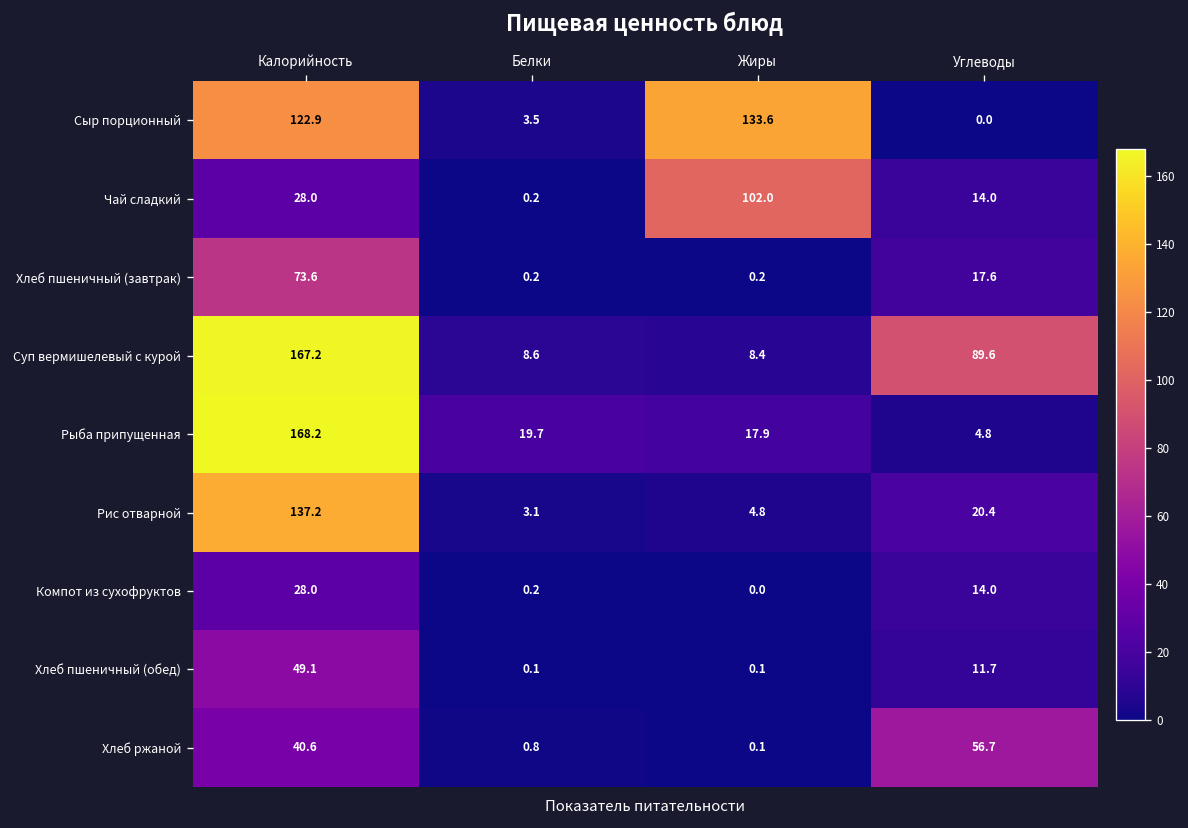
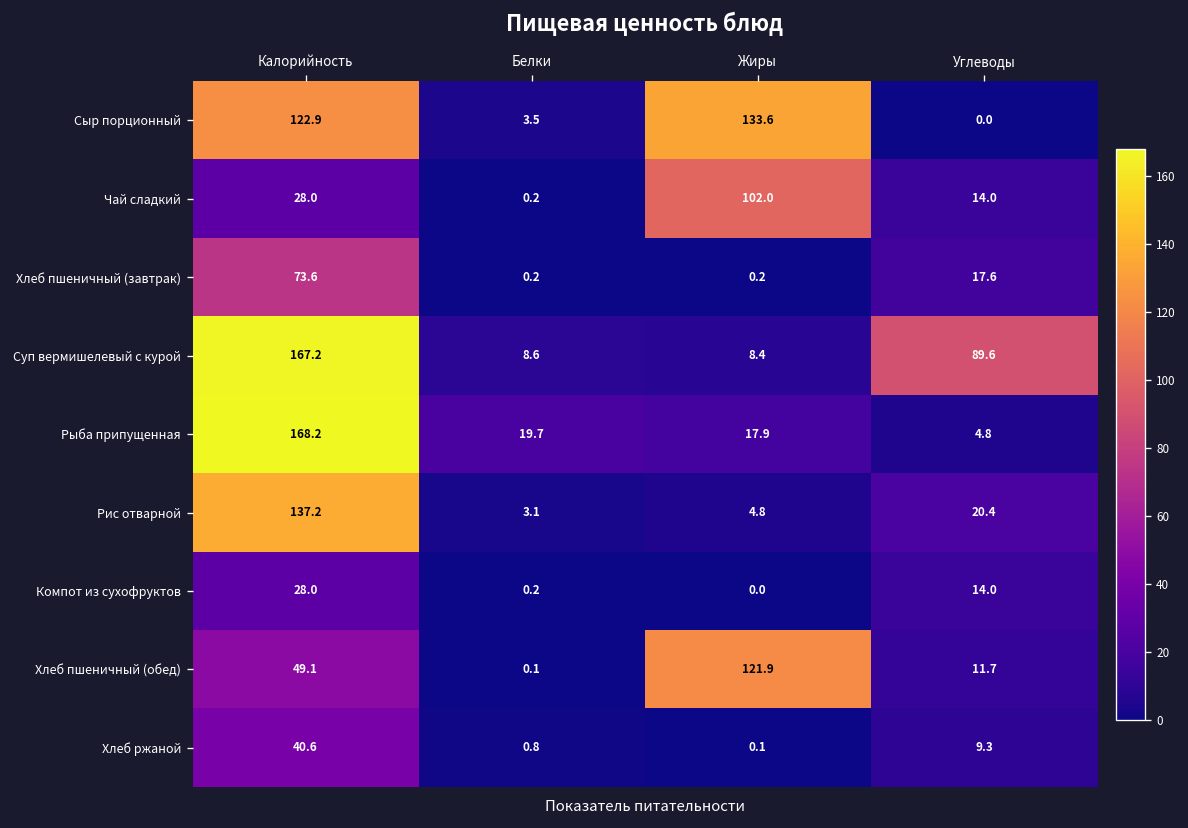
  {
    "Сыр порционный": {
      "Калорийность": 122.9,
      "Белки": 3.5,
      "Жиры": 133.6,
      "Углеводы": 0.0
    },
    "Чай сладкий": {
      "Калорийность": 28.0,
      "Белки": 0.2,
      "Жиры": 102.0,
      "Углеводы": 14.0
    },
    "Хлеб пшеничный (завтрак)": {
      "Калорийность": 73.6,
      "Белки": 0.2,
      "Жиры": 0.2,
      "Углеводы": 17.6
    },
    "Суп вермишелевый с курой": {
      "Калорийность": 167.2,
      "Белки": 8.6,
      "Жиры": 8.4,
      "Углеводы": 89.6
    },
    "Рыба припущенная": {
      "Калорийность": 168.2,
      "Белки": 19.7,
      "Жиры": 17.9,
      "Углеводы": 4.8
    },
    "Рис отварной": {
      "Калорийность": 137.2,
      "Белки": 3.1,
      "Жиры": 4.8,
      "Углеводы": 20.4
    },
    "Компот из сухофруктов": {
      "Калорийность": 28.0,
      "Белки": 0.2,
      "Жиры": 0.0,
      "Углеводы": 14.0
    },
    "Хлеб пшеничный (обед)": {
      "Калорийность": 49.1,
      "Белки": 0.1,
-     "Жиры": 0.1,
+     "Жиры": 121.9,
      "Углеводы": 11.7
    },
    "Хлеб ржаной": {
      "Калорийность": 40.6,
      "Белки": 0.8,
      "Жиры": 0.1,
-     "Углеводы": 56.7
+     "Углеводы": 9.3
    }
  }
